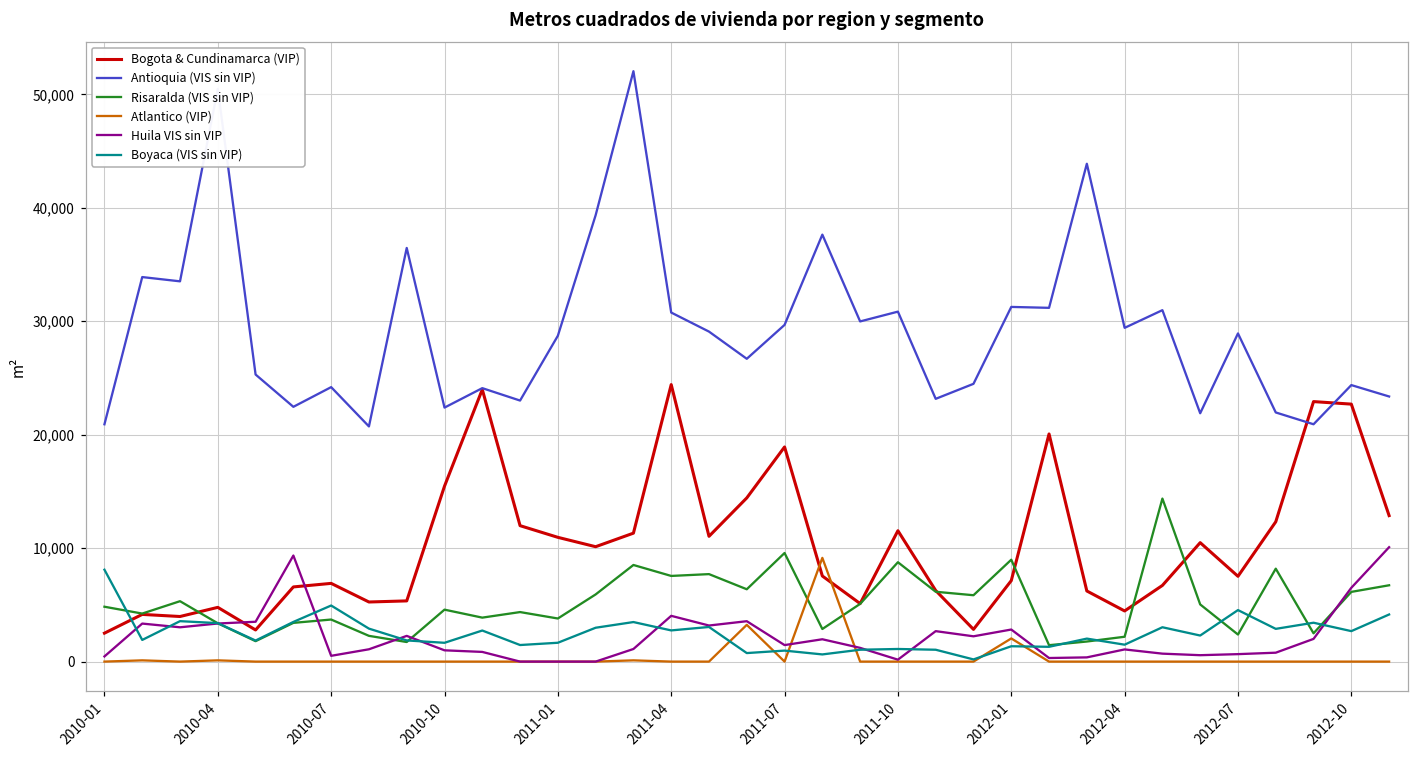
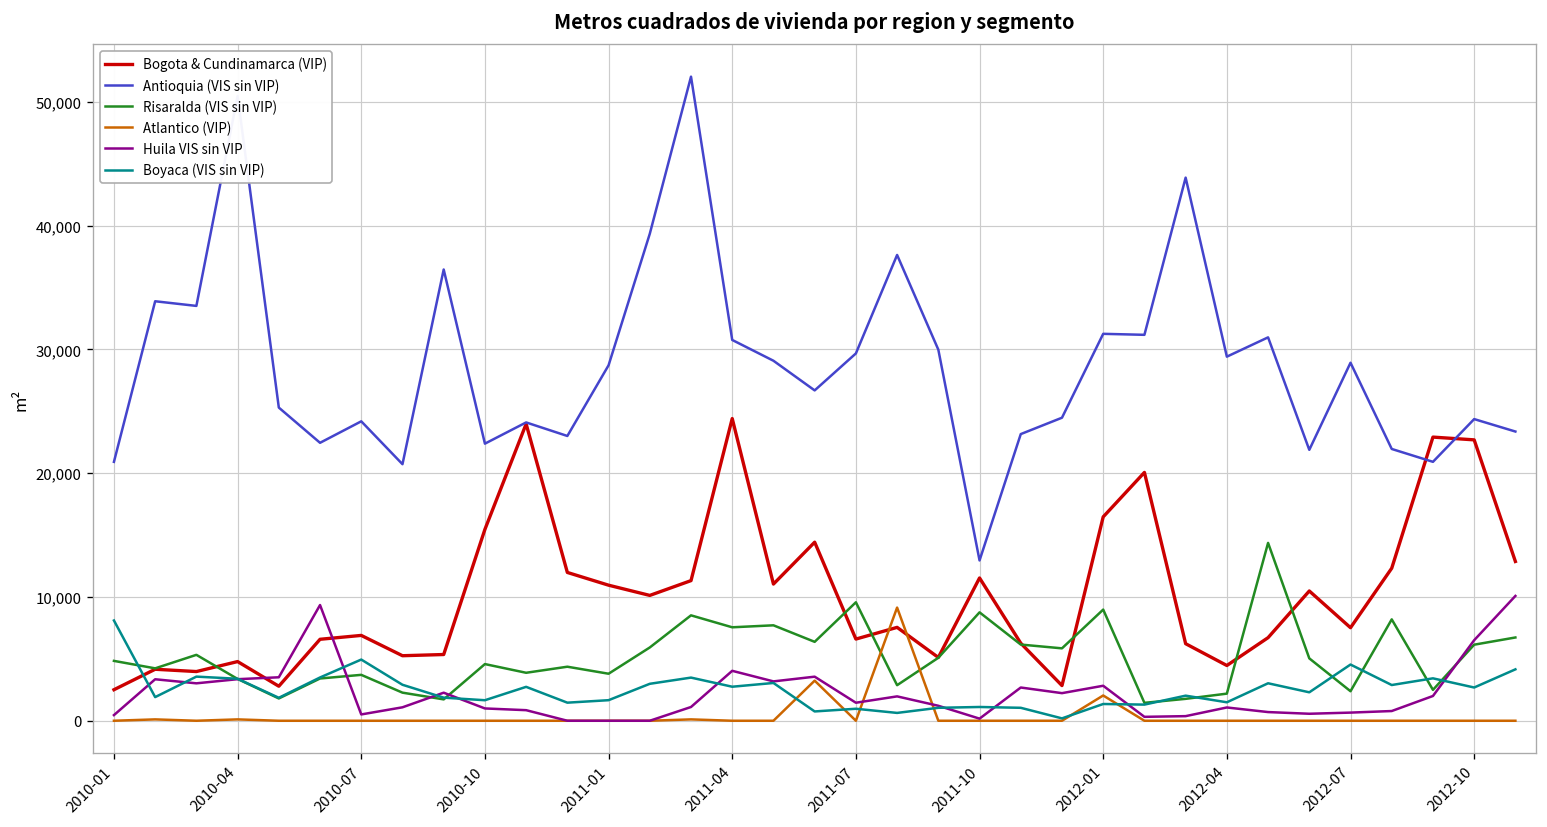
  {
    "Bogota & Cundinamarca (VIP)": {
      "2010-01": "2,500",
      "2010-04": "4,800",
      "2010-07": "6,900",
      "2010-10": "15,500",
      "2011-01": "11,000",
      "2011-04": "24,400",
-     "2011-07": "18,900",
+     "2011-07": "6,600",
      "2011-10": "11,500",
-     "2012-01": "7,100",
+     "2012-01": "16,500",
      "2012-04": "4,500",
      "2012-07": "7,500",
      "2012-10": "22,700"
    },
    "Antioquia (VIS sin VIP)": {
      "2010-01": "20,900",
      "2010-07": "24,200",
      "2010-10": "22,400",
      "2011-01": "28,700",
      "2011-04": "30,800",
      "2011-07": "29,700",
-     "2011-10": "30,800",
+     "2011-10": "13,000",
      "2012-01": "31,300",
      "2012-04": "29,400",
      "2012-07": "28,900",
      "2012-10": "24,400"
    },
    "Risaralda (VIS sin VIP)": {
      "2010-01": "4,800",
      "2010-07": "3,700",
      "2010-10": "4,600",
      "2011-01": "3,800",
      "2011-04": "7,600",
      "2011-07": "9,600",
      "2011-10": "8,800",
      "2012-01": "9,000",
      "2012-04": "2,200",
      "2012-07": "2,400",
      "2012-10": "6,100"
    },
    "Atlantico (VIP)": {
      "2010-01": "0",
      "2010-04": "100",
      "2010-07": "0",
      "2010-10": "0",
      "2011-04": "0",
      "2011-07": "0",
      "2012-01": "2,000",
      "2012-04": "0",
      "2012-07": "0",
      "2012-10": "0"
    },
    "Huila VIS sin VIP": {
      "2010-01": "500",
      "2010-07": "500",
      "2010-10": "1,000",
      "2011-04": "4,000",
      "2011-07": "1,500",
      "2012-01": "2,800",
      "2012-04": "1,100",
      "2012-07": "700",
      "2012-10": "6,500"
    },
    "Boyaca (VIS sin VIP)": {
      "2010-01": "8,100",
      "2010-07": "4,900",
      "2010-10": "1,700",
      "2011-01": "1,700",
      "2011-04": "2,700",
      "2011-07": "1,000",
      "2011-10": "1,100",
      "2012-01": "1,400",
      "2012-04": "1,500",
      "2012-07": "4,500",
      "2012-10": "2,700"
    }
  }
